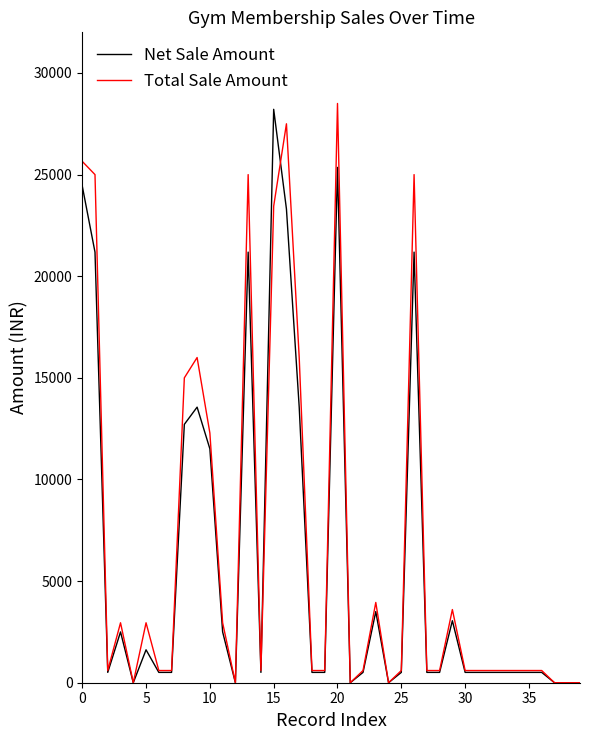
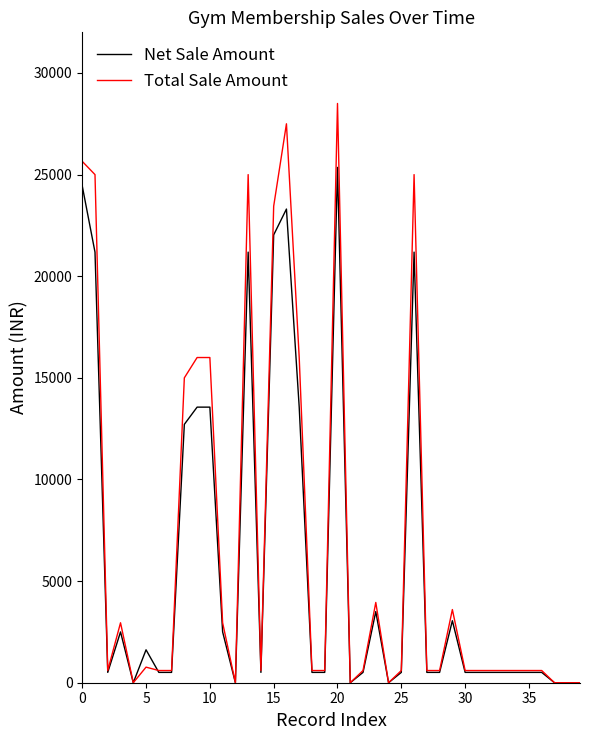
  {
    "Net Sale Amount": {
      "0": 24400,
      "5": 1600,
-     "10": 11500,
-     "15": 28200,
+     "10": 13600,
+     "15": 22000,
      "20": 25400
    },
    "Total Sale Amount": {
      "0": 25700,
-     "5": 3000,
-     "10": 12300,
+     "5": 800,
+     "10": 16000,
      "15": 23400,
      "20": 28500
    }
  }
